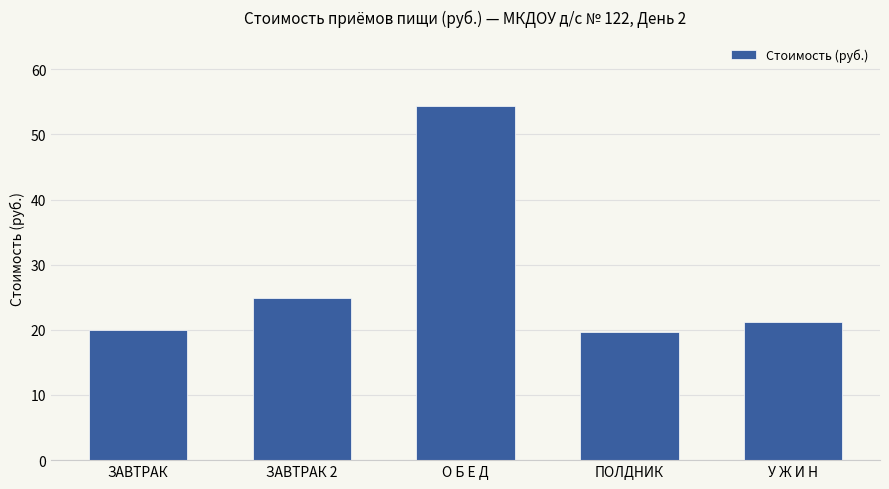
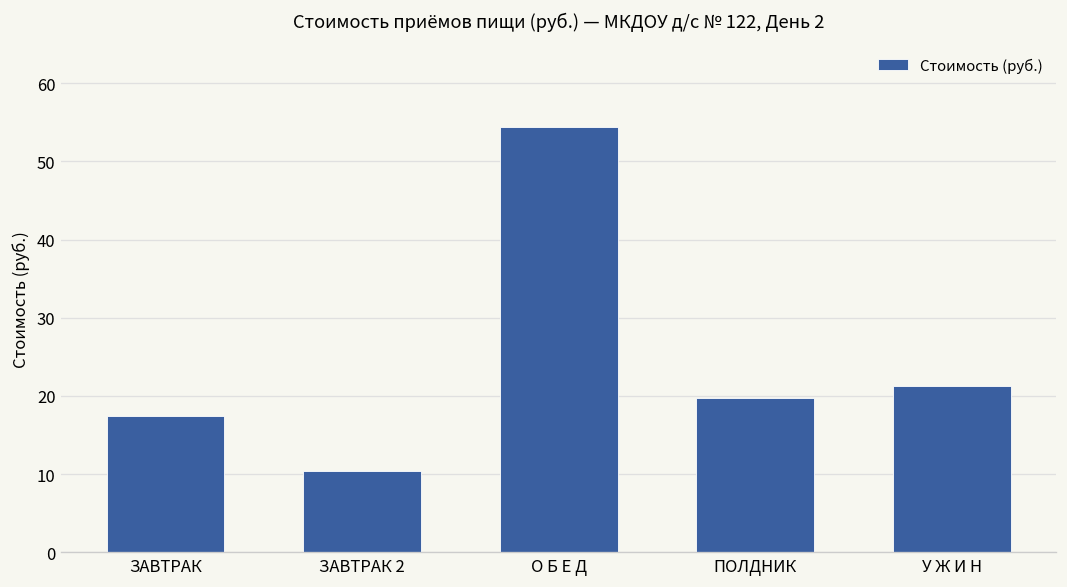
  {
-   "ЗАВТРАК": 20,
-   "ЗАВТРАК 2": 25,
+   "ЗАВТРАК": 17,
+   "ЗАВТРАК 2": 10,
    "О Б Е Д": 54,
    "ПОЛДНИК": 20,
    "У Ж И Н": 21
  }
